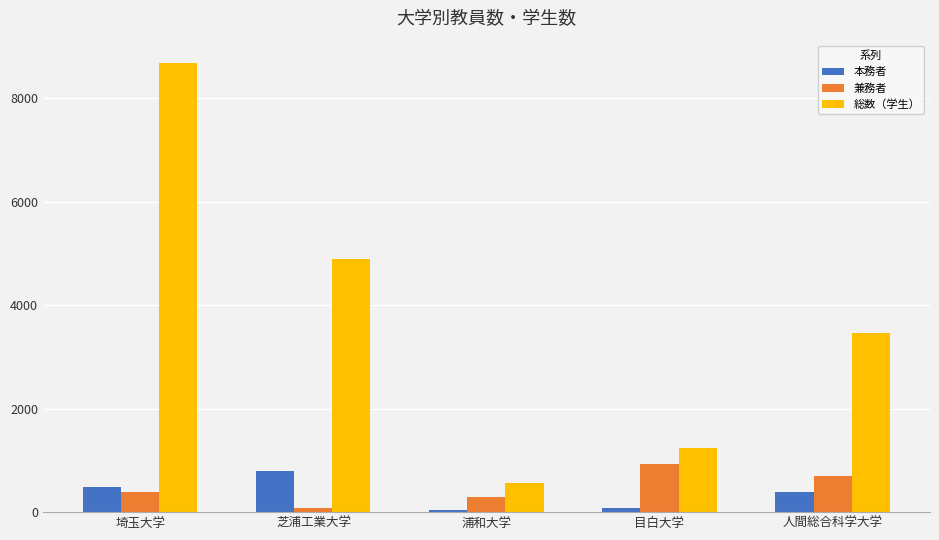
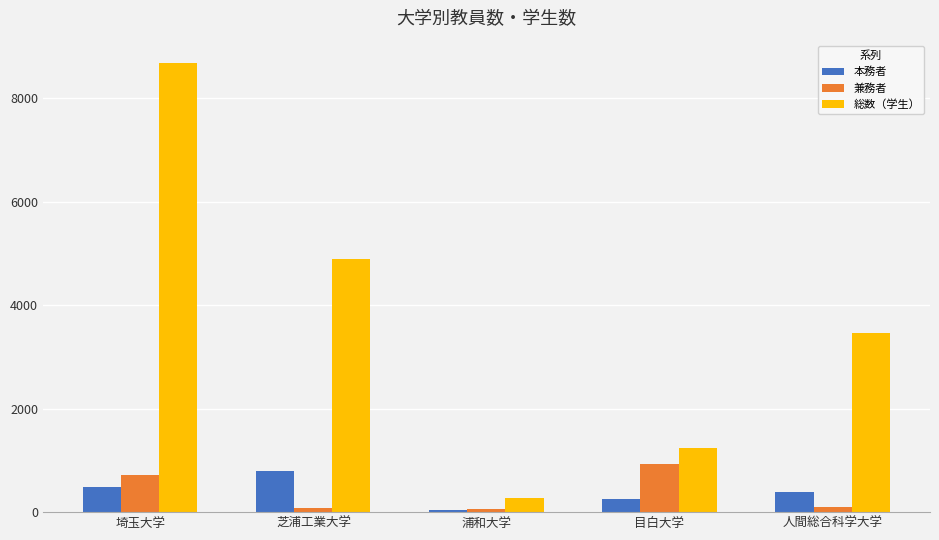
  {
    "本務者": {
      "埼玉大学": 500,
      "芝浦工業大学": 800,
-     "目白大学": 100,
+     "目白大学": 200,
      "人間総合科学大学": 400
    },
    "兼務者": {
-     "埼玉大学": 400,
+     "埼玉大学": 700,
      "芝浦工業大学": 100,
-     "浦和大学": 300,
+     "浦和大学": 100,
      "目白大学": 900,
-     "人間総合科学大学": 700
+     "人間総合科学大学": 100
    },
    "総数（学生）": {
      "埼玉大学": 8700,
      "芝浦工業大学": 4900,
-     "浦和大学": 600,
+     "浦和大学": 300,
      "目白大学": 1200,
      "人間総合科学大学": 3500
    }
  }
